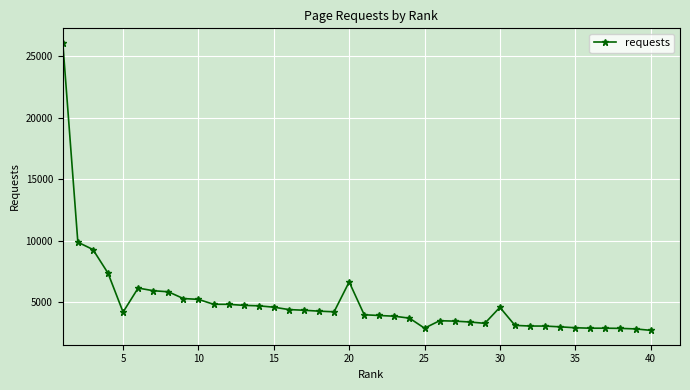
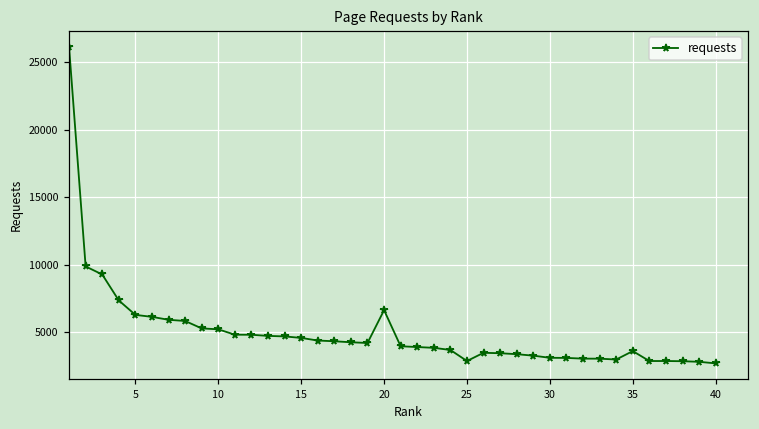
  {
-   "5": 4200,
+   "5": 6300,
    "10": 5200,
    "15": 4600,
    "20": 6600,
    "25": 2900,
-   "30": 4600,
-   "35": 2900,
+   "30": 3100,
+   "35": 3600,
    "40": 2700
  }
